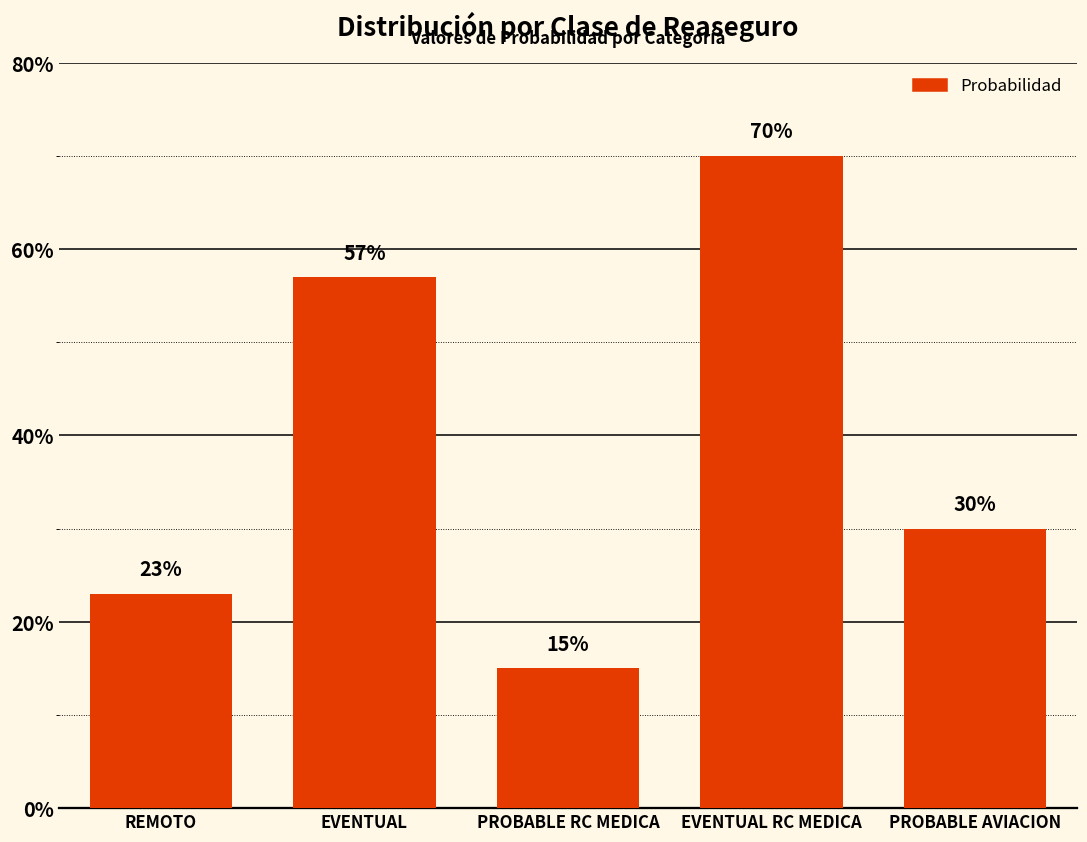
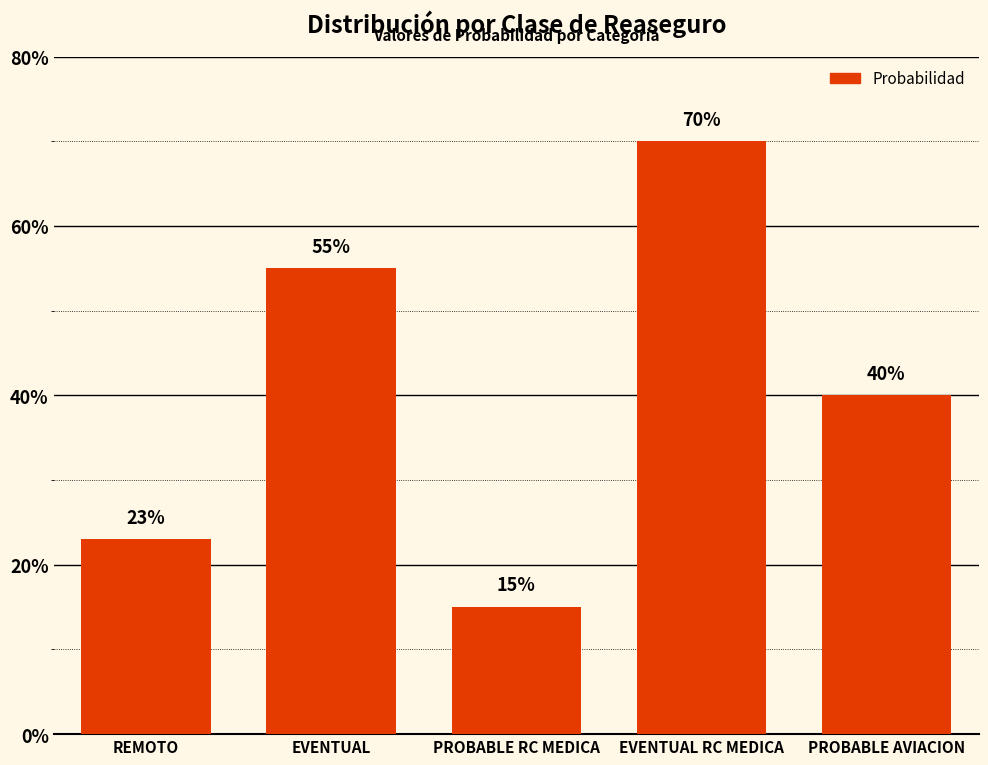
  {
    "REMOTO": "23%",
-   "EVENTUAL": "57%",
+   "EVENTUAL": "55%",
    "PROBABLE RC MEDICA": "15%",
    "EVENTUAL RC MEDICA": "70%",
-   "PROBABLE AVIACION": "30%"
+   "PROBABLE AVIACION": "40%"
  }
